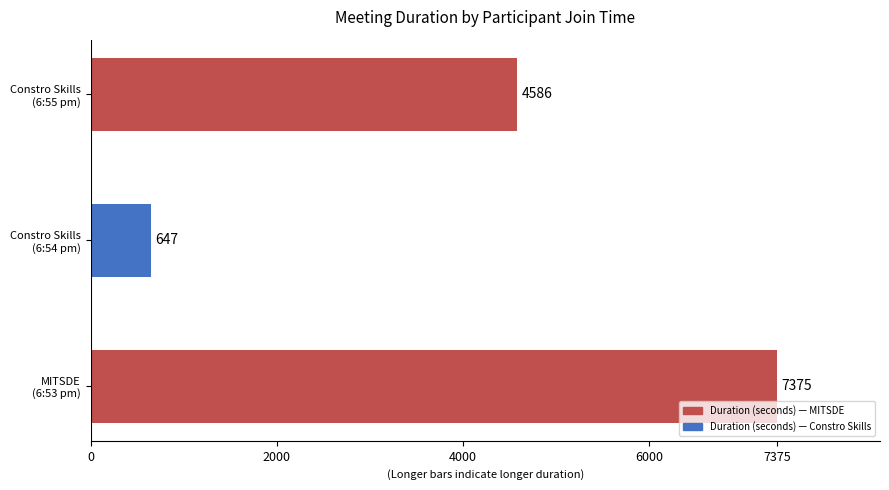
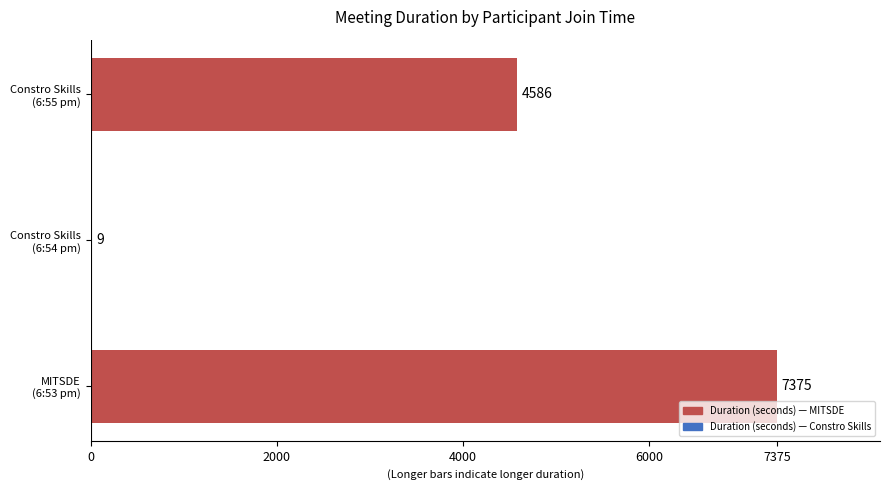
  {
    "Constro Skills (6:55 pm)": 4586,
-   "Constro Skills (6:54 pm)": 647,
+   "Constro Skills (6:54 pm)": 9,
    "MITSDE (6:53 pm)": 7375
  }
